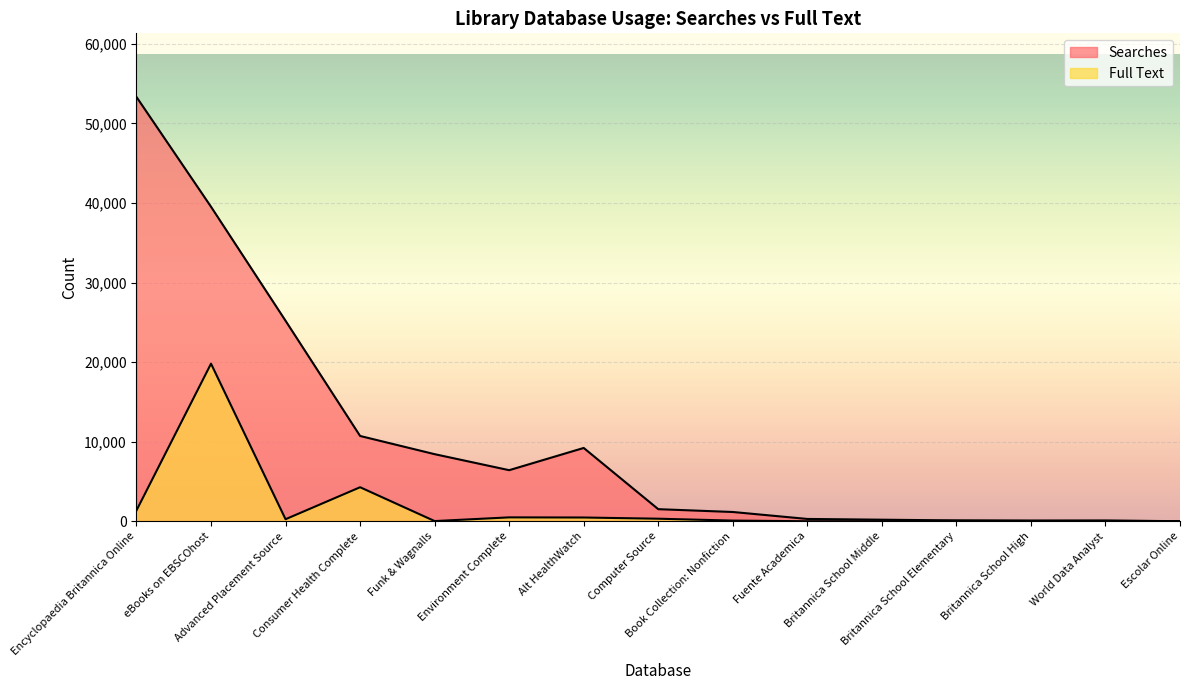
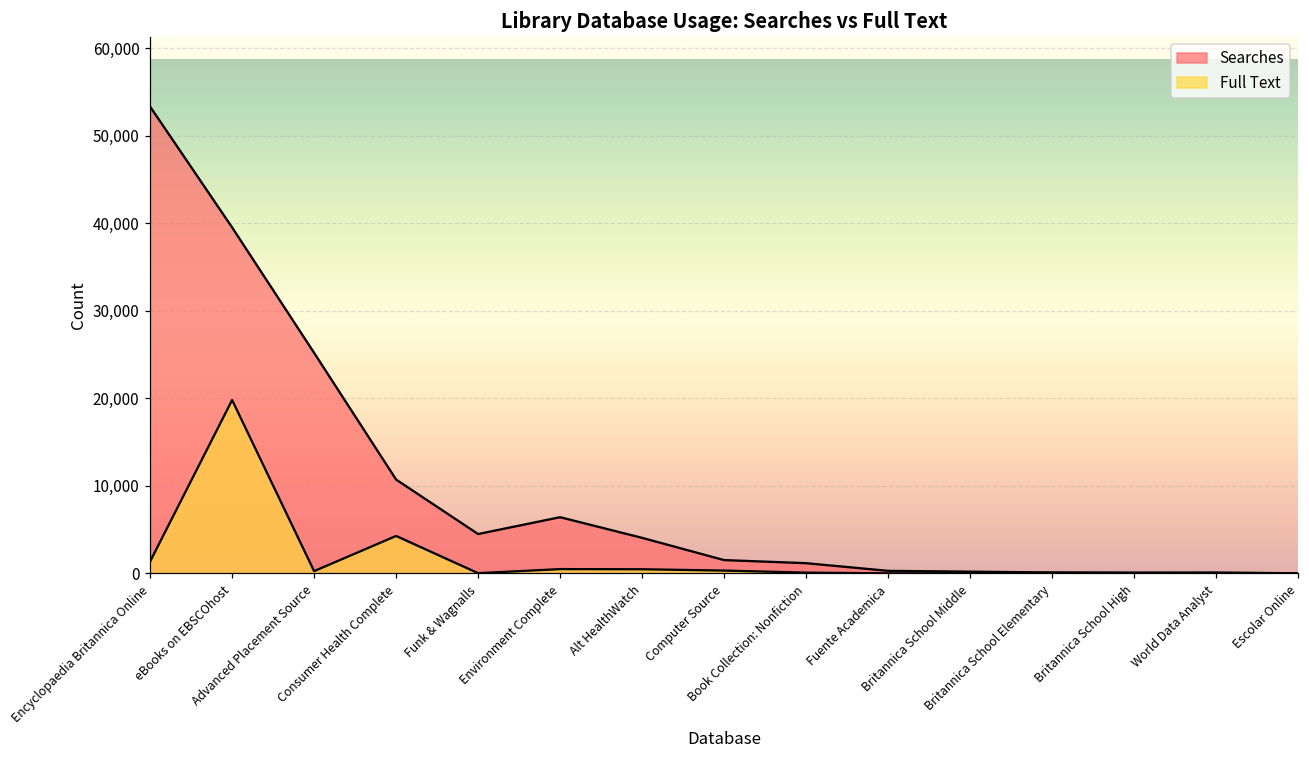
  {
    "Searches": {
      "Encyclopaedia Britannica Online": "53,000",
      "eBooks on EBSCOhost": "40,000",
      "Advanced Placement Source": "25,000",
      "Consumer Health Complete": "11,000",
-     "Funk & Wagnalls": "8,000",
+     "Funk & Wagnalls": "4,000",
      "Environment Complete": "6,000",
-     "Alt HealthWatch": "9,000",
+     "Alt HealthWatch": "4,000",
      "Computer Source": "2,000",
      "Book Collection: Nonfiction": "1,000"
    },
    "Full Text": {
      "Encyclopaedia Britannica Online": "1,000",
      "eBooks on EBSCOhost": "20,000",
      "Advanced Placement Source": "0",
      "Consumer Health Complete": "4,000",
      "Funk & Wagnalls": "0",
      "Environment Complete": "0",
      "Alt HealthWatch": "0",
      "Computer Source": "0",
      "Book Collection: Nonfiction": "0"
    }
  }
